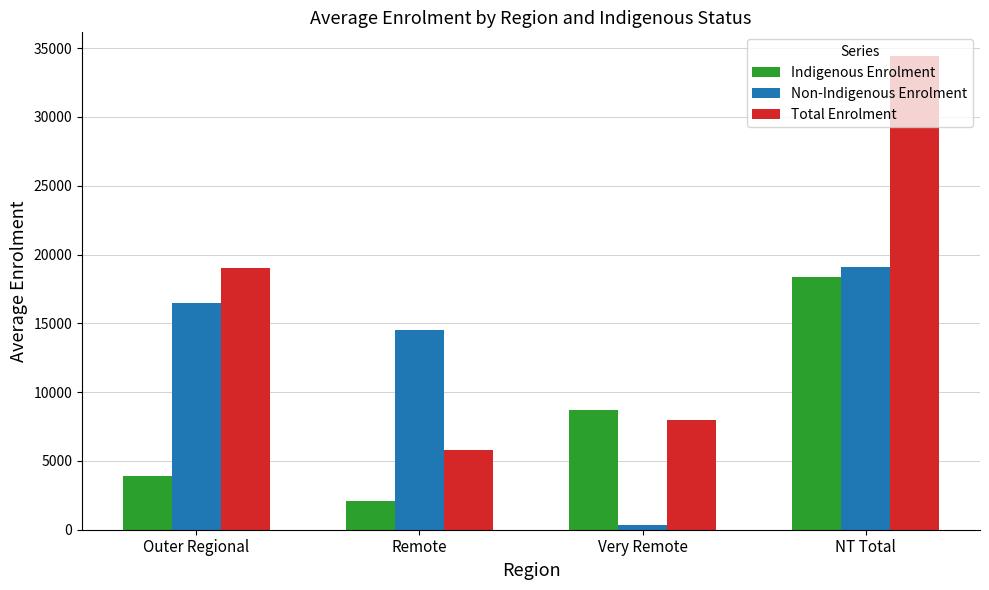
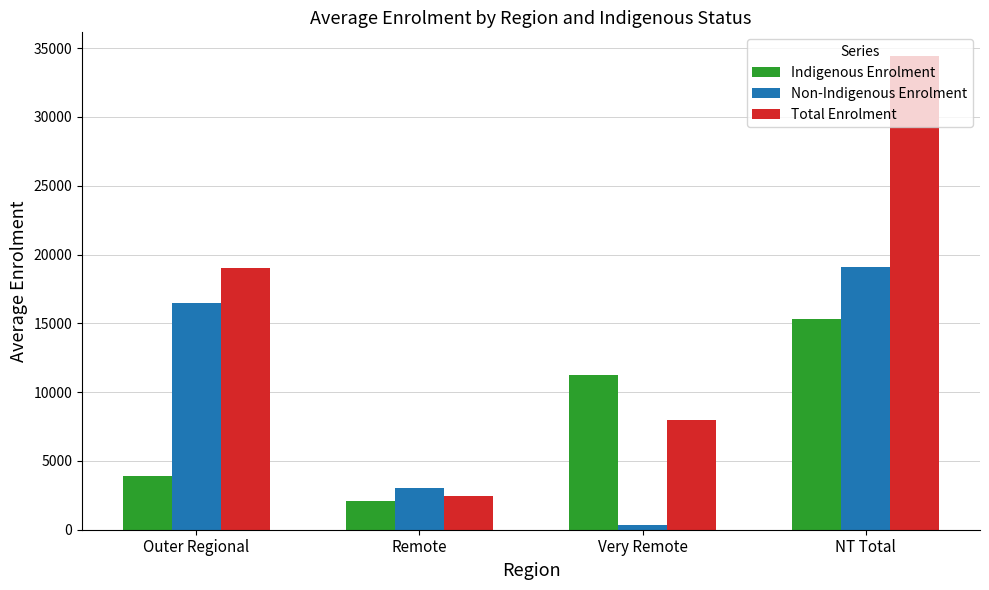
  {
    "Indigenous Enrolment": {
      "Outer Regional": 3900,
      "Remote": 2100,
-     "Very Remote": 8700,
-     "NT Total": 18300
+     "Very Remote": 11200,
+     "NT Total": 15300
    },
    "Non-Indigenous Enrolment": {
      "Outer Regional": 16500,
-     "Remote": 14500,
+     "Remote": 3000,
      "Very Remote": 400,
      "NT Total": 19100
    },
    "Total Enrolment": {
      "Outer Regional": 19000,
-     "Remote": 5800,
+     "Remote": 2500,
      "Very Remote": 8000
    }
  }
